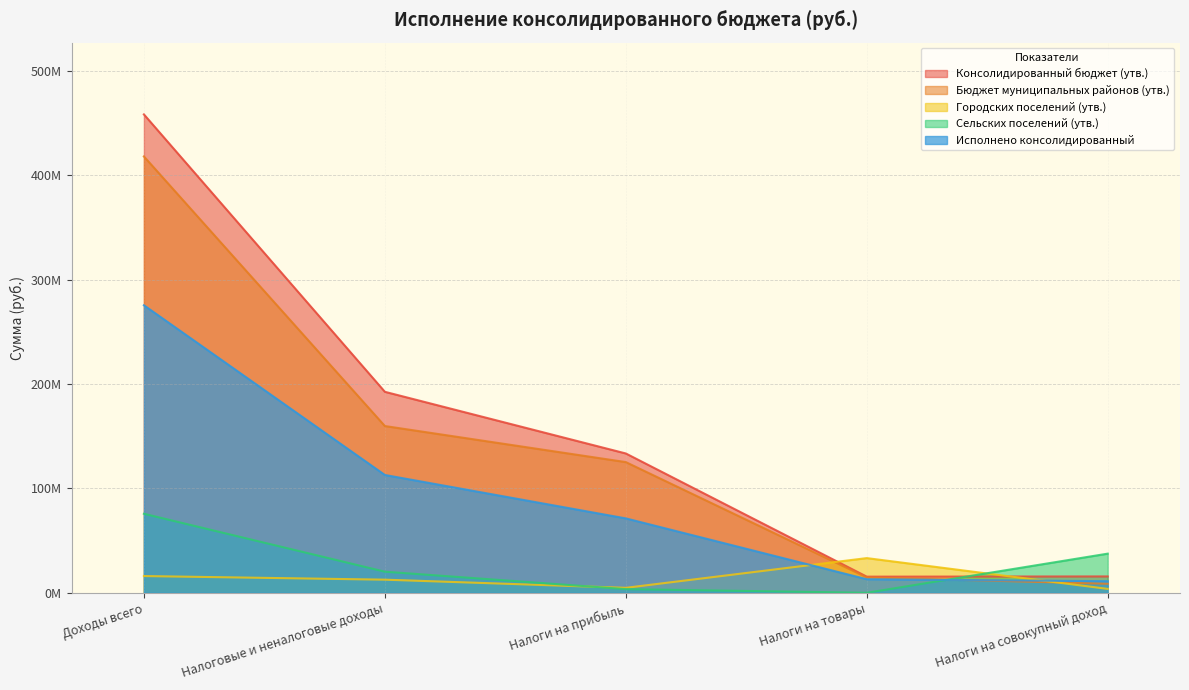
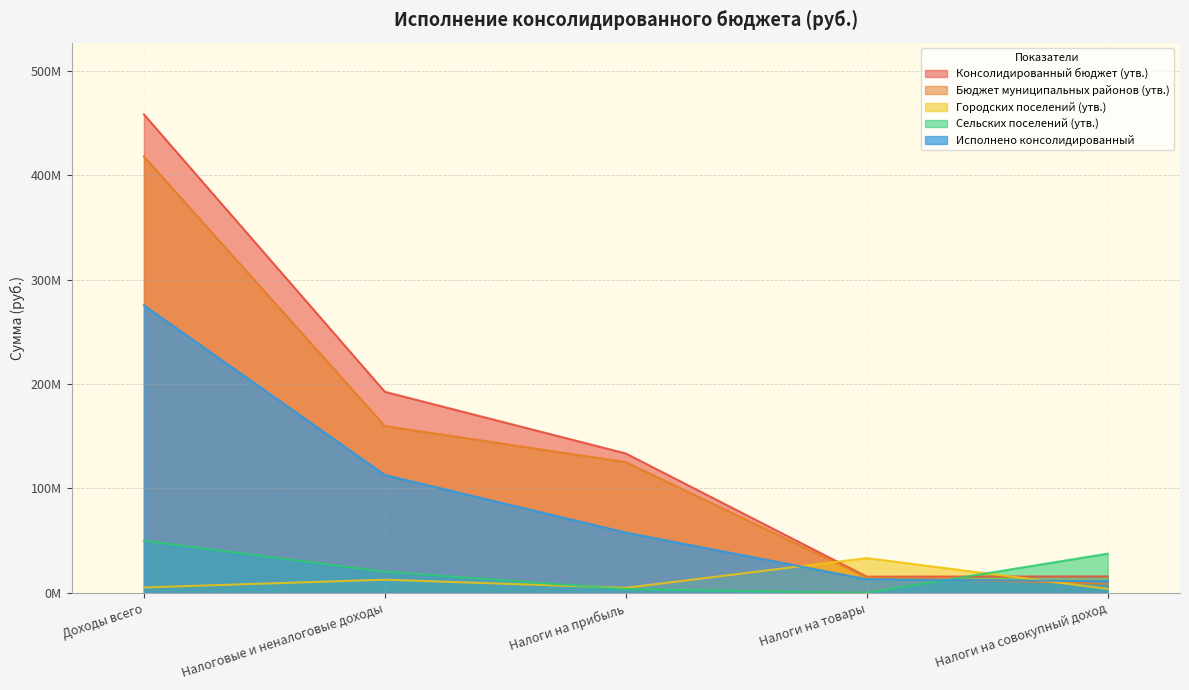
  {
    "Городских поселений (утв.)": {
-     "Доходы всего": 16000000,
+     "Доходы всего": 5000000,
      "Налоговые и неналоговые доходы": 13000000,
      "Налоги на товары": 33000000,
      "Налоги на совокупный доход": 4000000
    },
    "Сельских поселений (утв.)": {
-     "Доходы всего": 76000000,
+     "Доходы всего": 50000000,
      "Налоговые и неналоговые доходы": 20000000,
      "Налоги на товары": 0,
      "Налоги на совокупный доход": 38000000
    },
    "Исполнено консолидированный": {
      "Доходы всего": 276000000,
      "Налоговые и неналоговые доходы": 113000000,
-     "Налоги на прибыль": 71000000,
+     "Налоги на прибыль": 58000000,
      "Налоги на совокупный доход": 11000000
    }
  }
